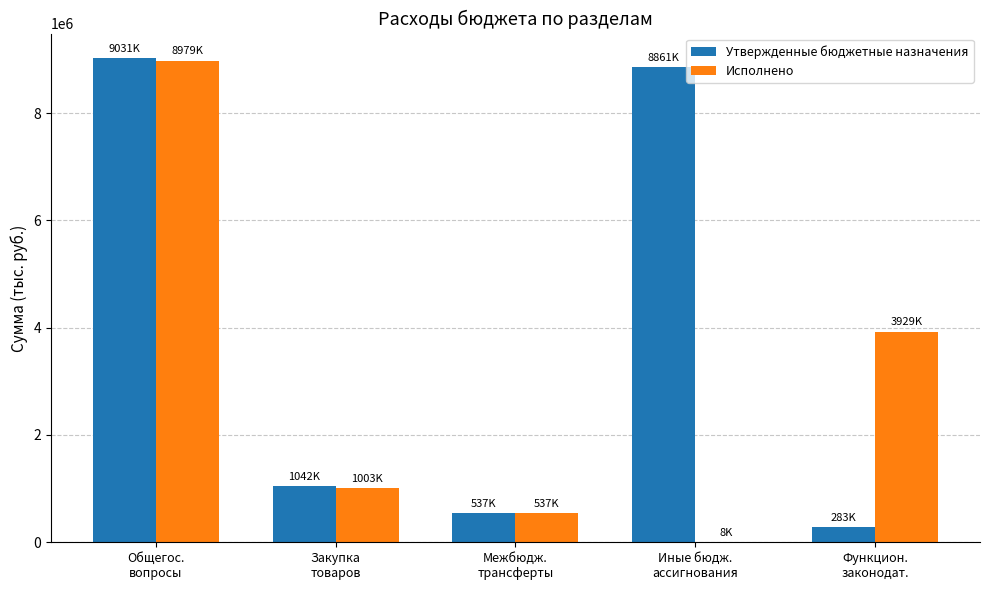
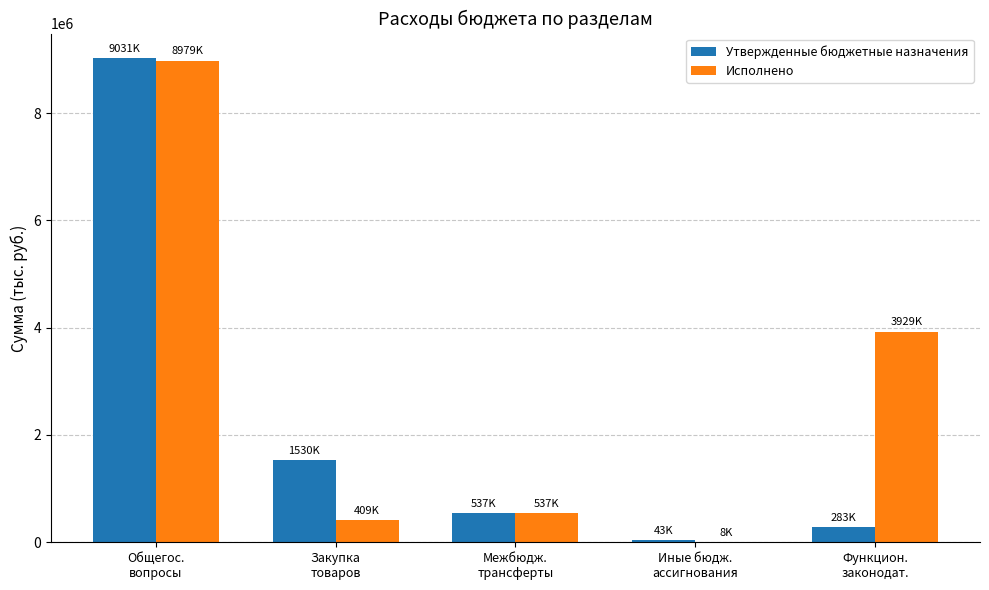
  {
    "Утвержденные бюджетные назначения": {
      "Общегос. вопросы": "9031K",
-     "Закупка товаров": "1042K",
-     "Иные бюдж. ассигнования": "8861K",
+     "Закупка товаров": "1530K",
+     "Иные бюдж. ассигнования": "43K",
      "Функцион. законодат.": "283K"
    },
    "Исполнено": {
      "Общегос. вопросы": "8979K",
-     "Закупка товаров": "1003K",
+     "Закупка товаров": "409K",
      "Иные бюдж. ассигнования": "8K",
      "Функцион. законодат.": "3929K"
    }
  }
